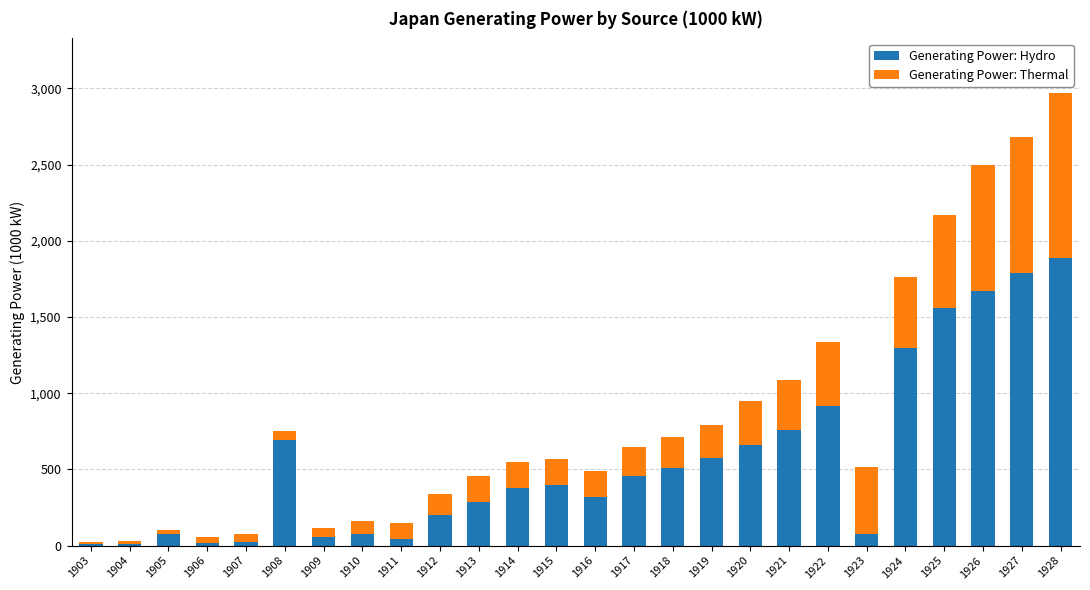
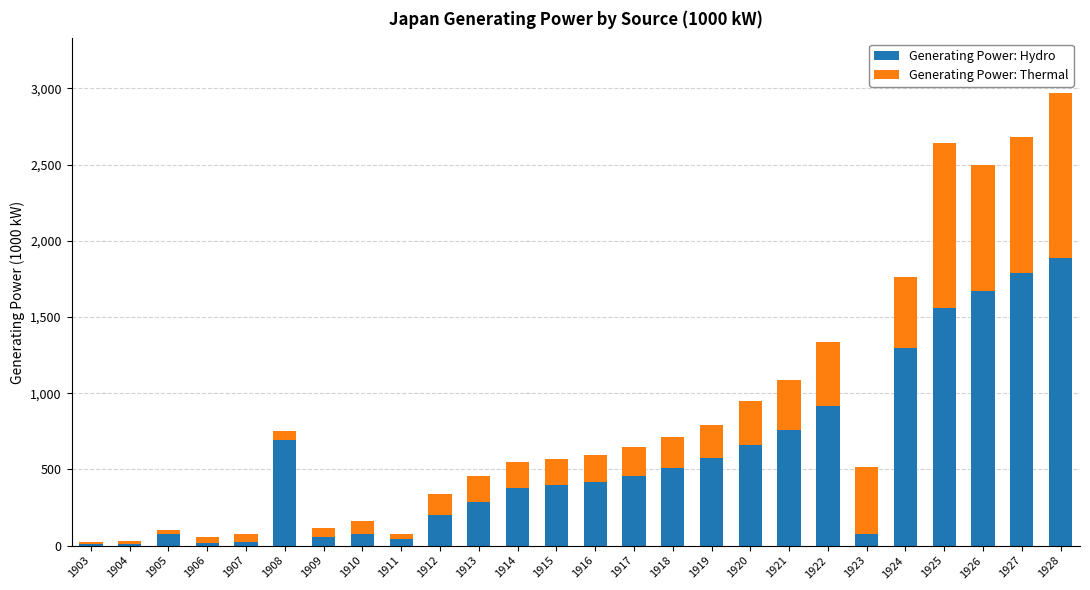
  {
    "Generating Power: Hydro": {
      "1905": "80",
      "1907": "30",
      "1908": "690",
      "1909": "60",
      "1910": "80",
      "1911": "50",
      "1912": "200",
      "1913": "290",
      "1914": "380",
      "1915": "400",
-     "1916": "320",
+     "1916": "420",
      "1917": "450",
      "1918": "510",
      "1919": "580",
      "1920": "660",
      "1921": "760",
      "1922": "910",
      "1923": "80",
      "1924": "1,300",
      "1925": "1,560",
      "1926": "1,670",
      "1927": "1,790",
      "1928": "1,890"
    },
    "Generating Power: Thermal": {
      "1904": "20",
      "1905": "30",
      "1906": "40",
      "1907": "50",
      "1908": "60",
      "1909": "60",
      "1910": "80",
-     "1911": "100",
+     "1911": "30",
      "1912": "140",
      "1913": "170",
      "1914": "170",
      "1915": "170",
      "1916": "170",
      "1917": "200",
      "1918": "200",
      "1919": "220",
      "1920": "290",
      "1921": "330",
      "1922": "420",
      "1923": "440",
      "1924": "470",
-     "1925": "610",
+     "1925": "1,080",
      "1926": "830",
      "1927": "890",
      "1928": "1,090"
    }
  }
